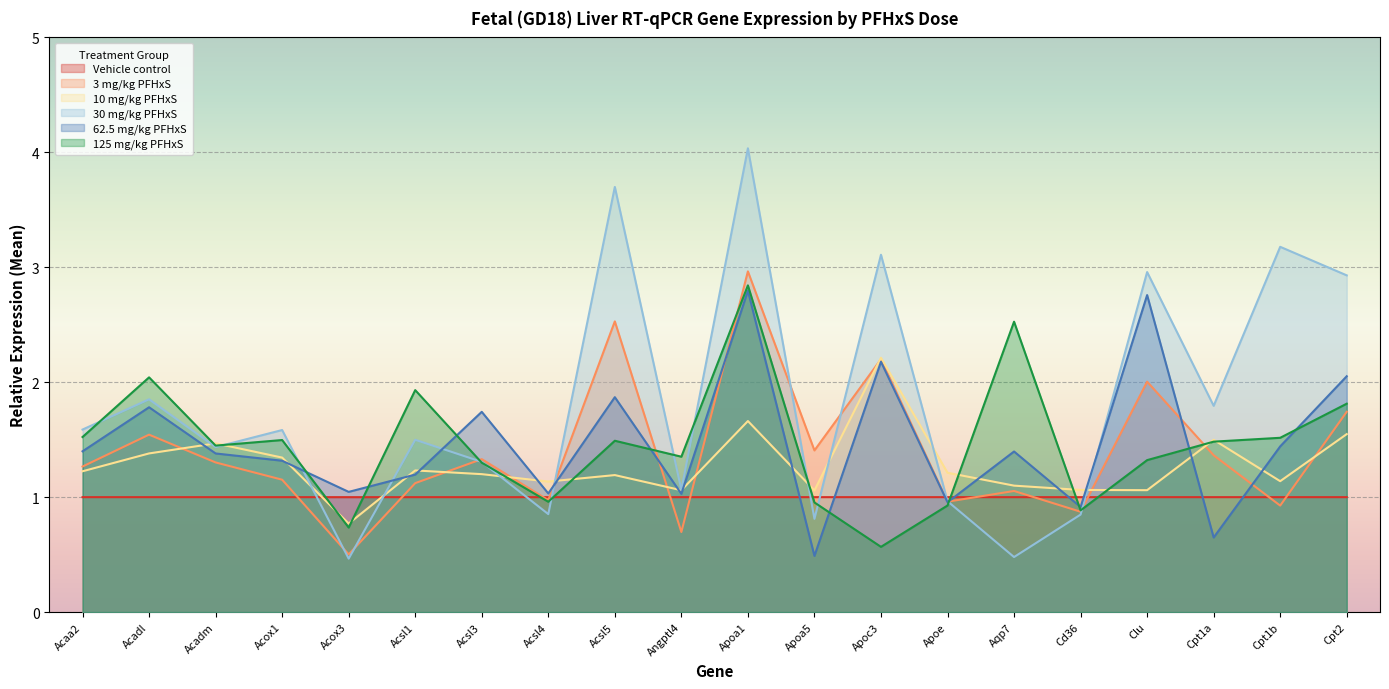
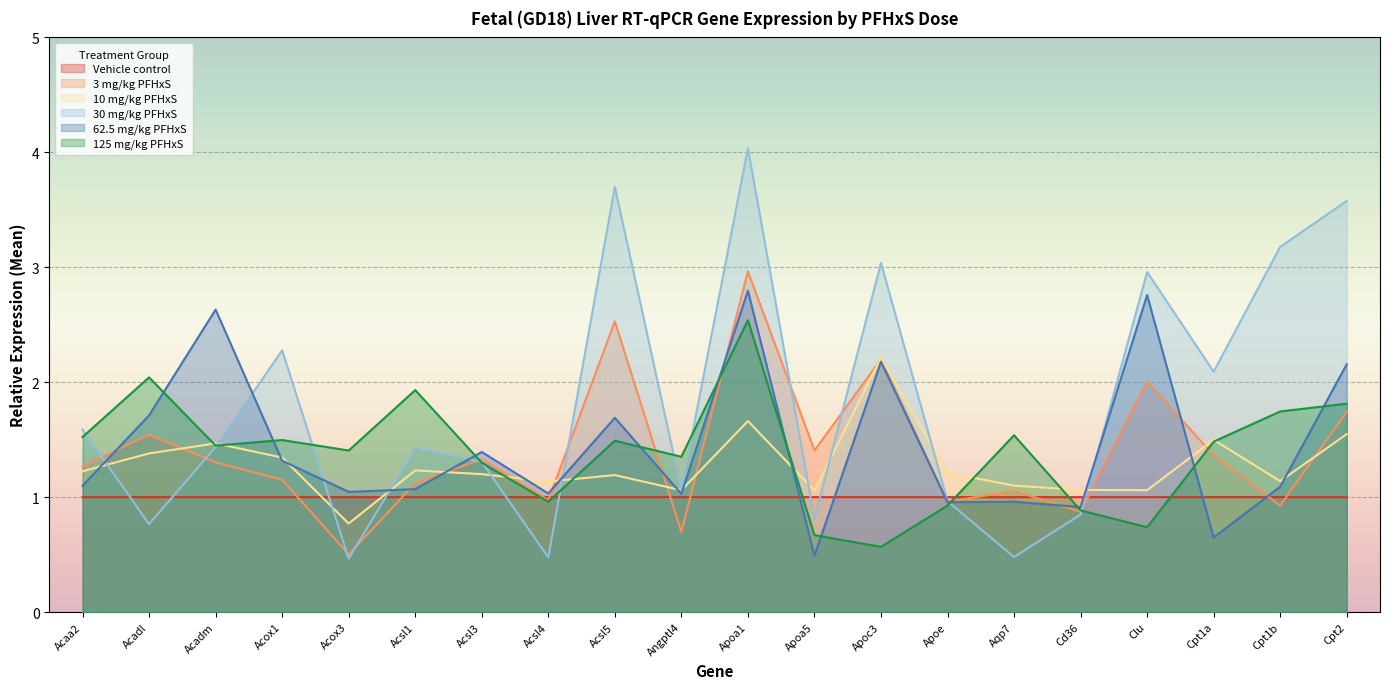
  {
    "30 mg/kg PFHxS": {
      "Acaa2": 1.59,
-     "Acadl": 1.85,
-     "Acox1": 1.58,
+     "Acadl": 0.77,
+     "Acox1": 2.28,
      "Acox3": 0.47,
-     "Acsl1": 1.50,
-     "Acsl4": 0.85,
+     "Acsl1": 1.43,
+     "Acsl4": 0.48,
      "Acsl5": 3.70,
      "Apoa1": 4.04,
      "Apoa5": 0.81,
-     "Apoc3": 3.11,
+     "Apoc3": 3.04,
      "Aqp7": 0.48,
      "Cd36": 0.85,
      "Clu": 2.96,
-     "Cpt1a": 1.79,
+     "Cpt1a": 2.09,
      "Cpt1b": 3.18,
-     "Cpt2": 2.93
+     "Cpt2": 3.58
    },
    "62.5 mg/kg PFHxS": {
-     "Acaa2": 1.40,
-     "Acadl": 1.78,
-     "Acadm": 1.38,
+     "Acaa2": 1.10,
+     "Acadl": 1.71,
+     "Acadm": 2.63,
      "Acox1": 1.32,
      "Acox3": 1.05,
-     "Acsl1": 1.20,
-     "Acsl3": 1.74,
+     "Acsl1": 1.07,
+     "Acsl3": 1.39,
      "Acsl4": 1.03,
-     "Acsl5": 1.87,
+     "Acsl5": 1.69,
      "Angptl4": 1.03,
      "Apoa1": 2.80,
      "Apoa5": 0.49,
-     "Aqp7": 1.40,
+     "Aqp7": 0.96,
      "Cd36": 0.91,
      "Clu": 2.76,
      "Cpt1a": 0.65,
-     "Cpt1b": 1.44,
-     "Cpt2": 2.05
+     "Cpt1b": 1.09,
+     "Cpt2": 2.16
    },
    "125 mg/kg PFHxS": {
      "Acaa2": 1.52,
      "Acadl": 2.04,
      "Acox1": 1.50,
-     "Acox3": 0.74,
+     "Acox3": 1.41,
      "Acsl1": 1.93,
      "Acsl5": 1.49,
      "Angptl4": 1.35,
-     "Apoa1": 2.84,
-     "Apoa5": 0.95,
+     "Apoa1": 2.54,
+     "Apoa5": 0.67,
      "Apoc3": 0.57,
      "Apoe": 0.93,
-     "Aqp7": 2.53,
-     "Clu": 1.32,
-     "Cpt1b": 1.52,
+     "Aqp7": 1.54,
+     "Clu": 0.74,
+     "Cpt1b": 1.75,
      "Cpt2": 1.81
    }
  }
